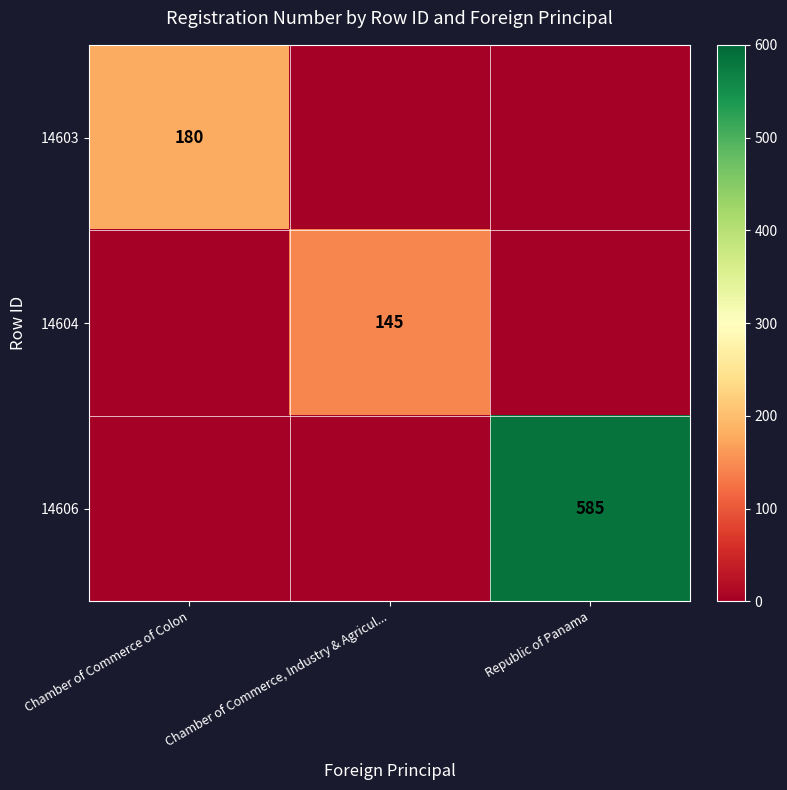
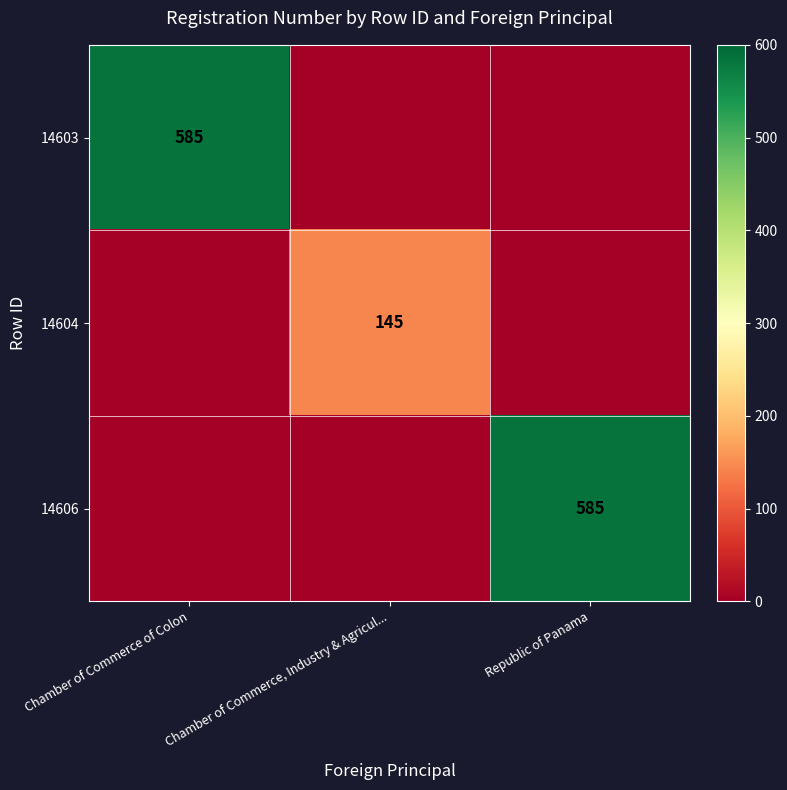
  {
    "14603": {
-     "Chamber of Commerce of Colon": 180
+     "Chamber of Commerce of Colon": 585
    },
    "14604": {
      "Chamber of Commerce, Industry & Agricul...": 145
    },
    "14606": {
      "Republic of Panama": 585
    }
  }
